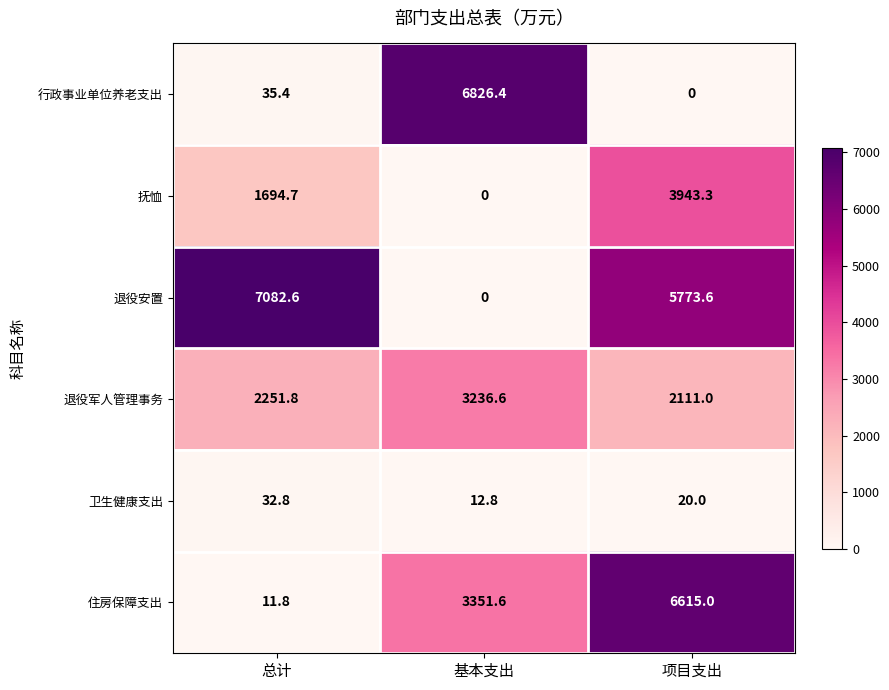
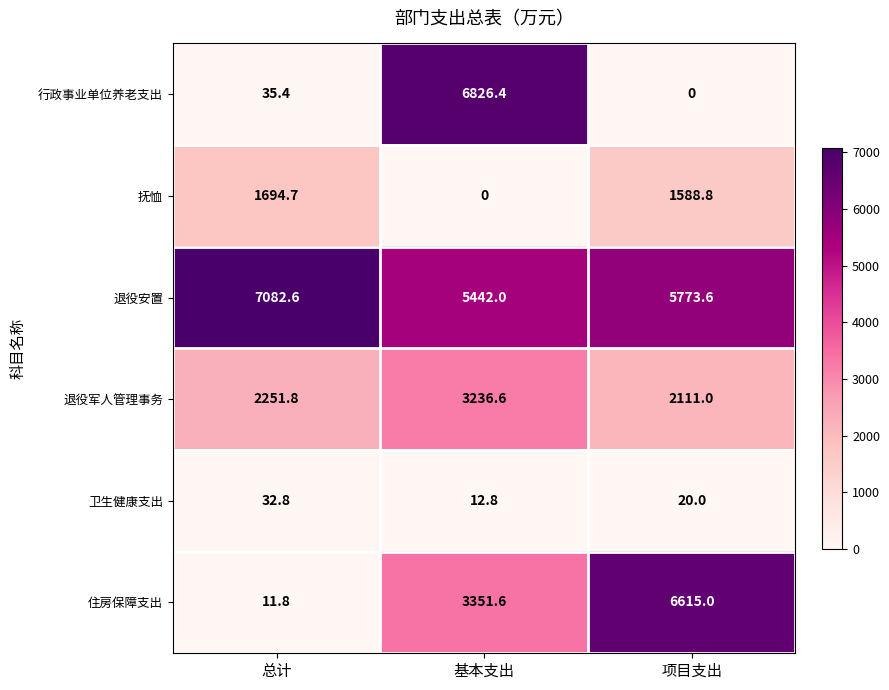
  {
    "行政事业单位养老支出": {
      "总计": 35.4,
      "基本支出": 6826.4,
      "项目支出": 0
    },
    "抚恤": {
      "总计": 1694.7,
      "基本支出": 0,
-     "项目支出": 3943.3
+     "项目支出": 1588.8
    },
    "退役安置": {
      "总计": 7082.6,
-     "基本支出": 0,
+     "基本支出": 5442.0,
      "项目支出": 5773.6
    },
    "退役军人管理事务": {
      "总计": 2251.8,
      "基本支出": 3236.6,
      "项目支出": 2111.0
    },
    "卫生健康支出": {
      "总计": 32.8,
      "基本支出": 12.8,
      "项目支出": 20.0
    },
    "住房保障支出": {
      "总计": 11.8,
      "基本支出": 3351.6,
      "项目支出": 6615.0
    }
  }
